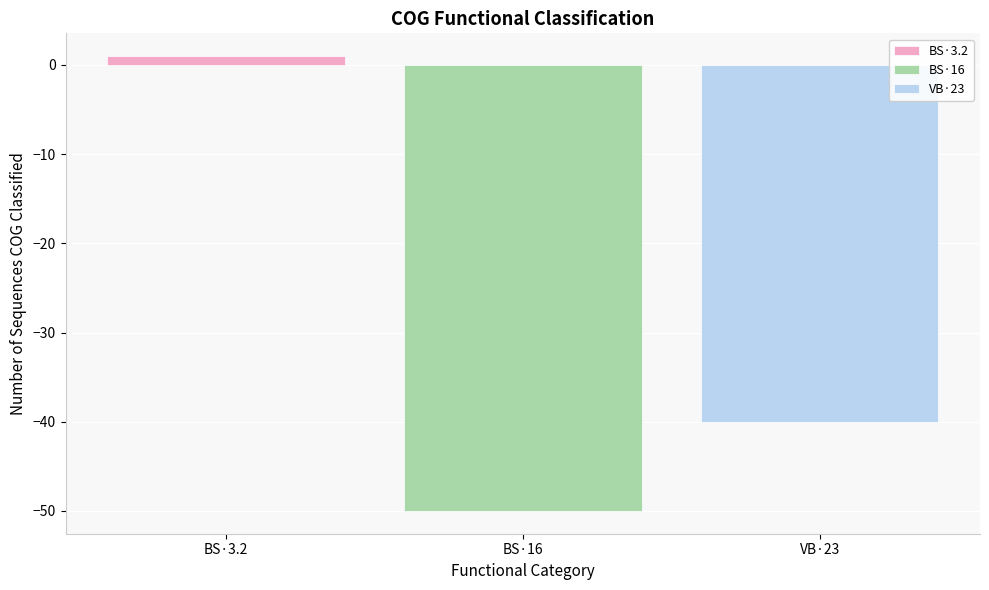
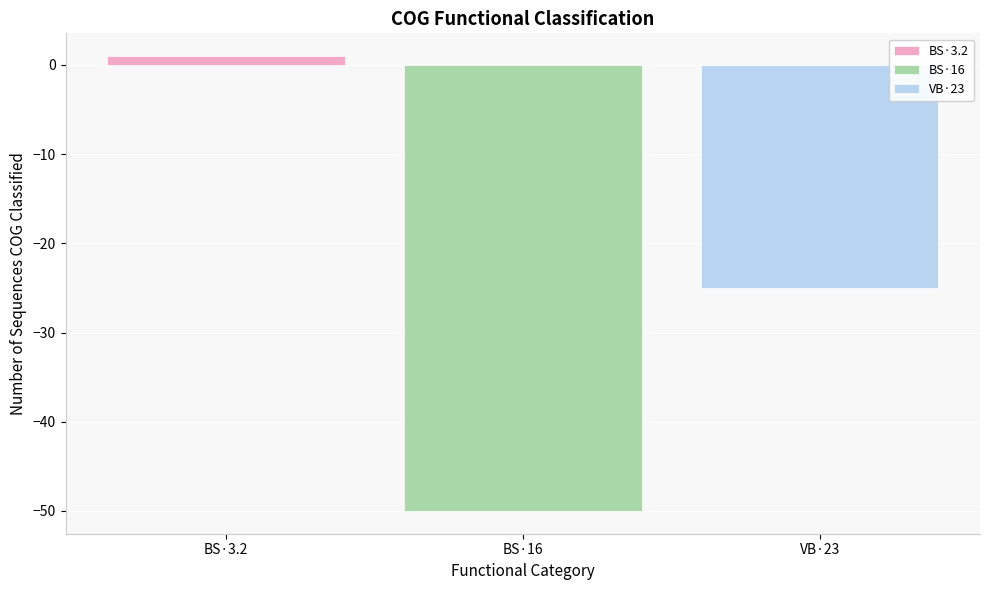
  {
    "BS·3.2": 1,
    "BS·16": -50,
-   "VB·23": -40
+   "VB·23": -25
  }
